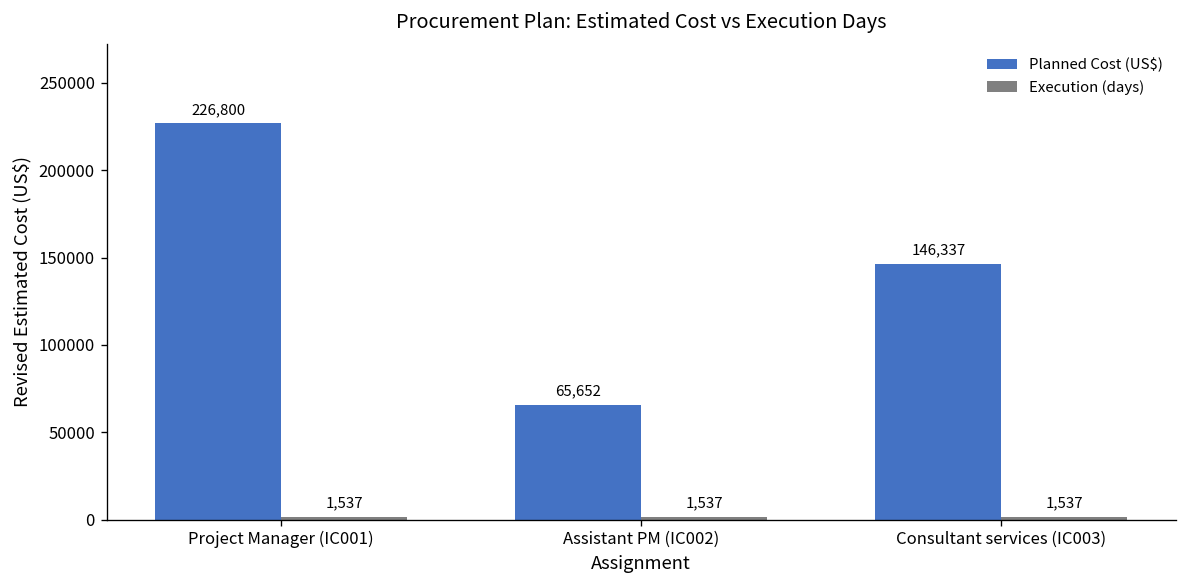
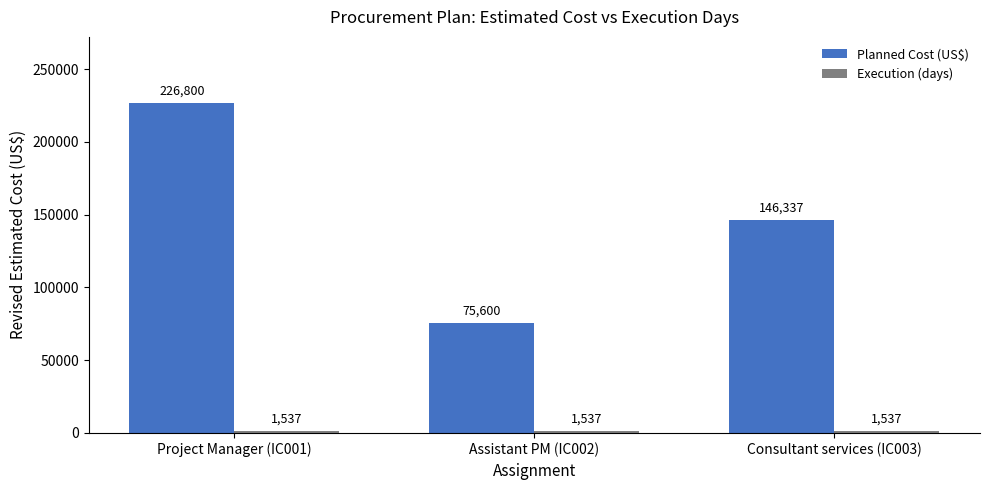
  {
    "Planned Cost (US$)": {
      "Project Manager (IC001)": "226,800",
-     "Assistant PM (IC002)": "65,652",
+     "Assistant PM (IC002)": "75,600",
      "Consultant services (IC003)": "146,337"
    },
    "Execution (days)": {
      "Project Manager (IC001)": "1,537",
      "Assistant PM (IC002)": "1,537",
      "Consultant services (IC003)": "1,537"
    }
  }
